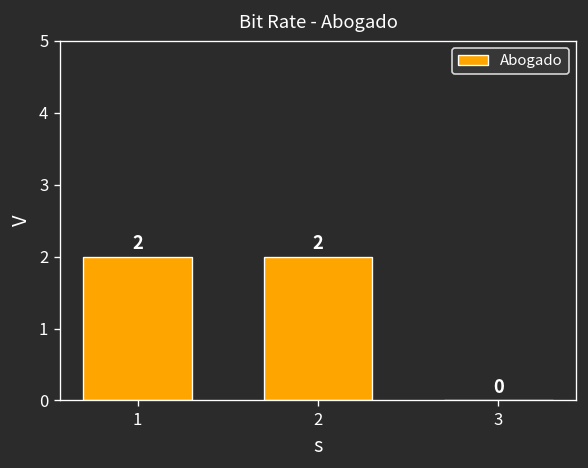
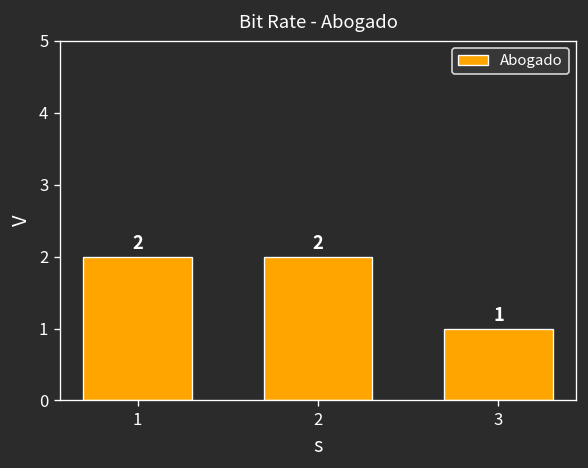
  {
    "1": 2,
    "2": 2,
-   "3": 0
+   "3": 1
  }
